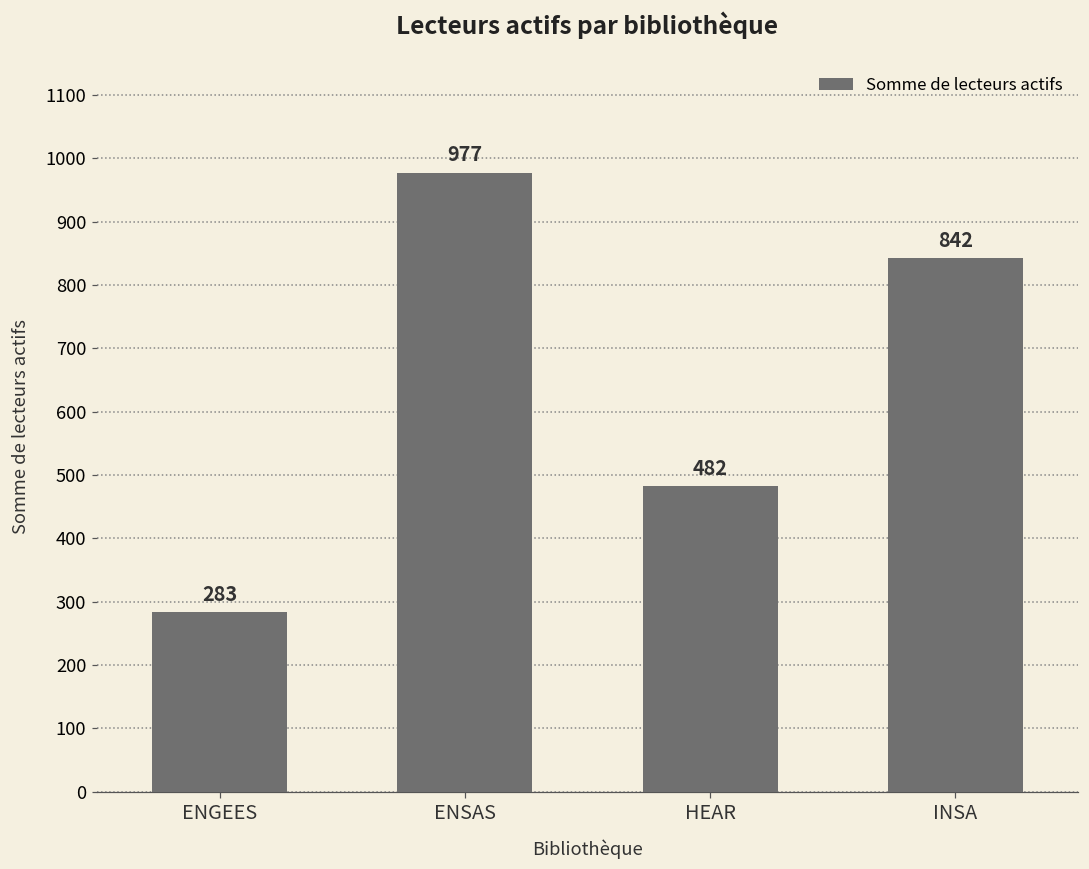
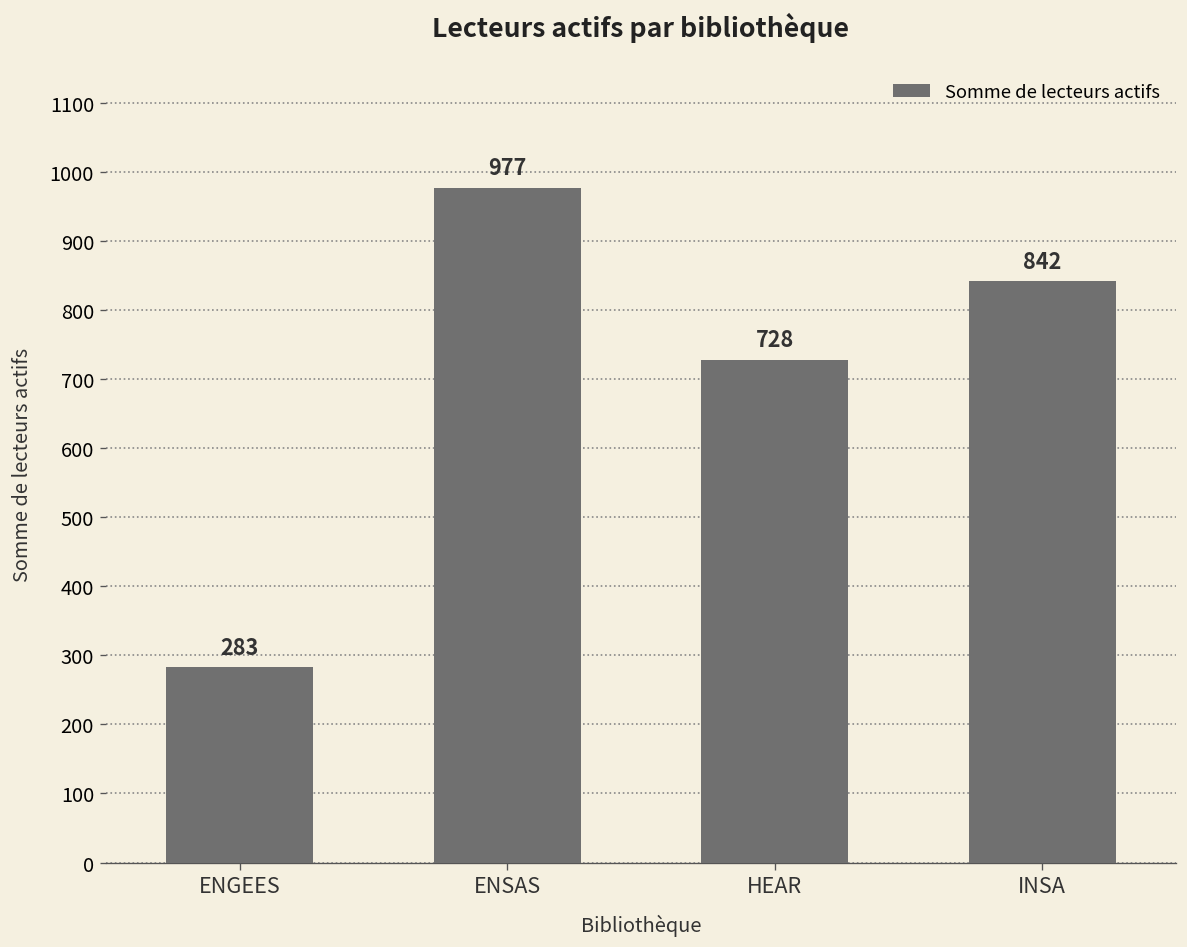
  {
    "ENGEES": 283,
    "ENSAS": 977,
-   "HEAR": 482,
+   "HEAR": 728,
    "INSA": 842
  }
